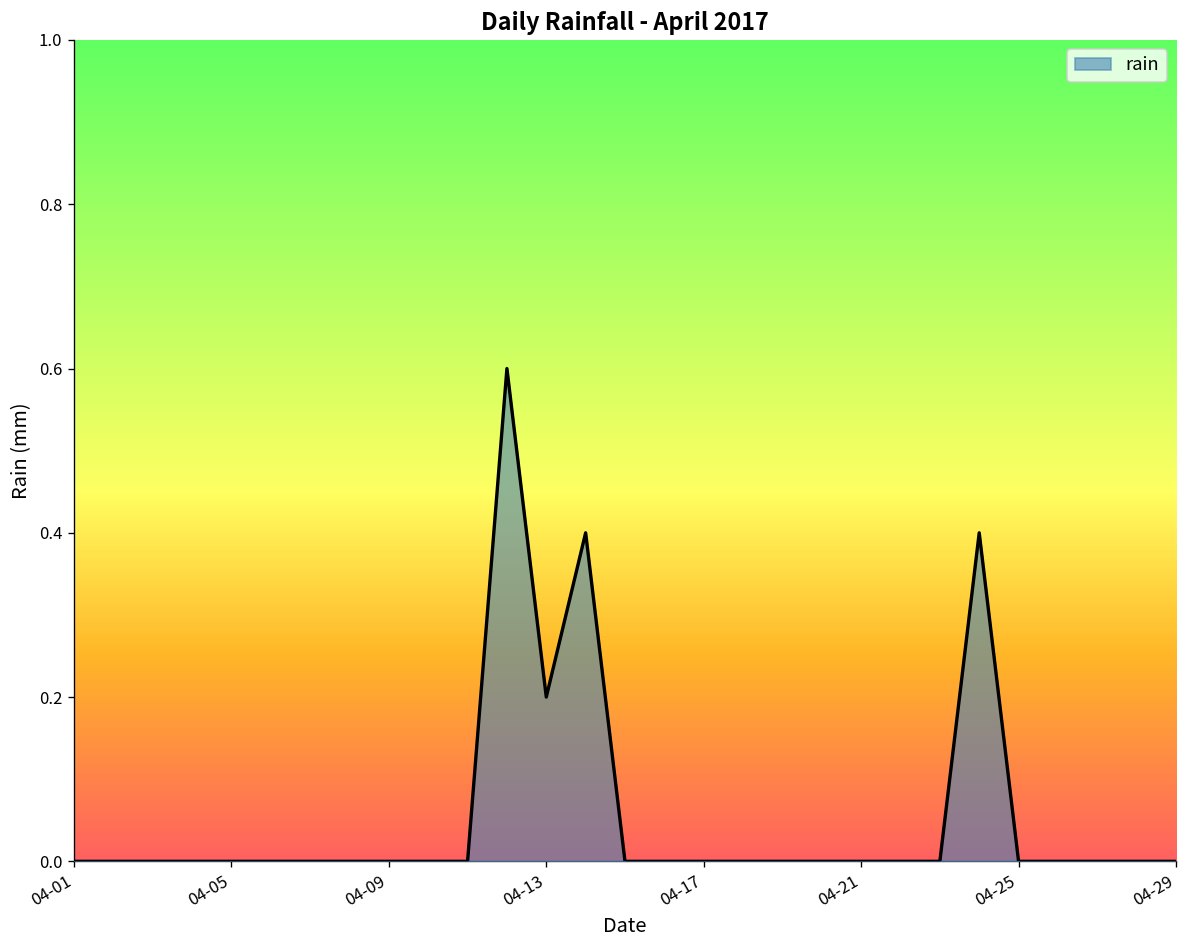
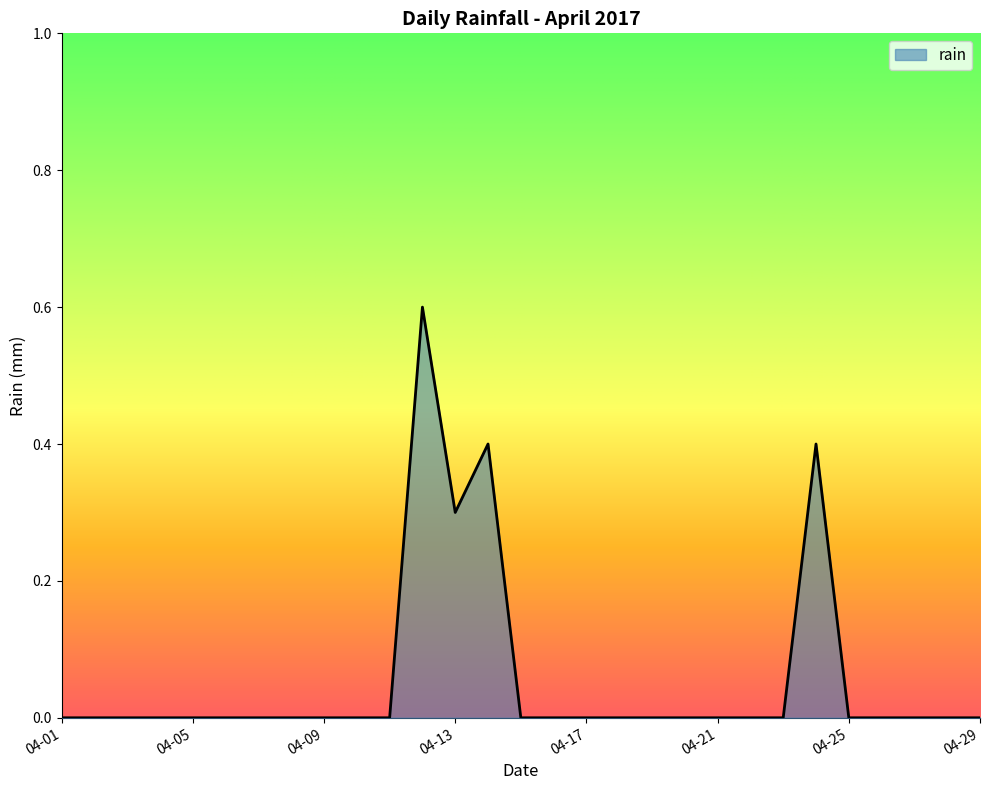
  {
    "04-01": 0.0,
    "04-05": 0.0,
    "04-09": 0.0,
-   "04-13": 0.2,
+   "04-13": 0.3,
    "04-17": 0.0,
    "04-21": 0.0,
    "04-25": 0.0,
    "04-29": 0.0
  }
